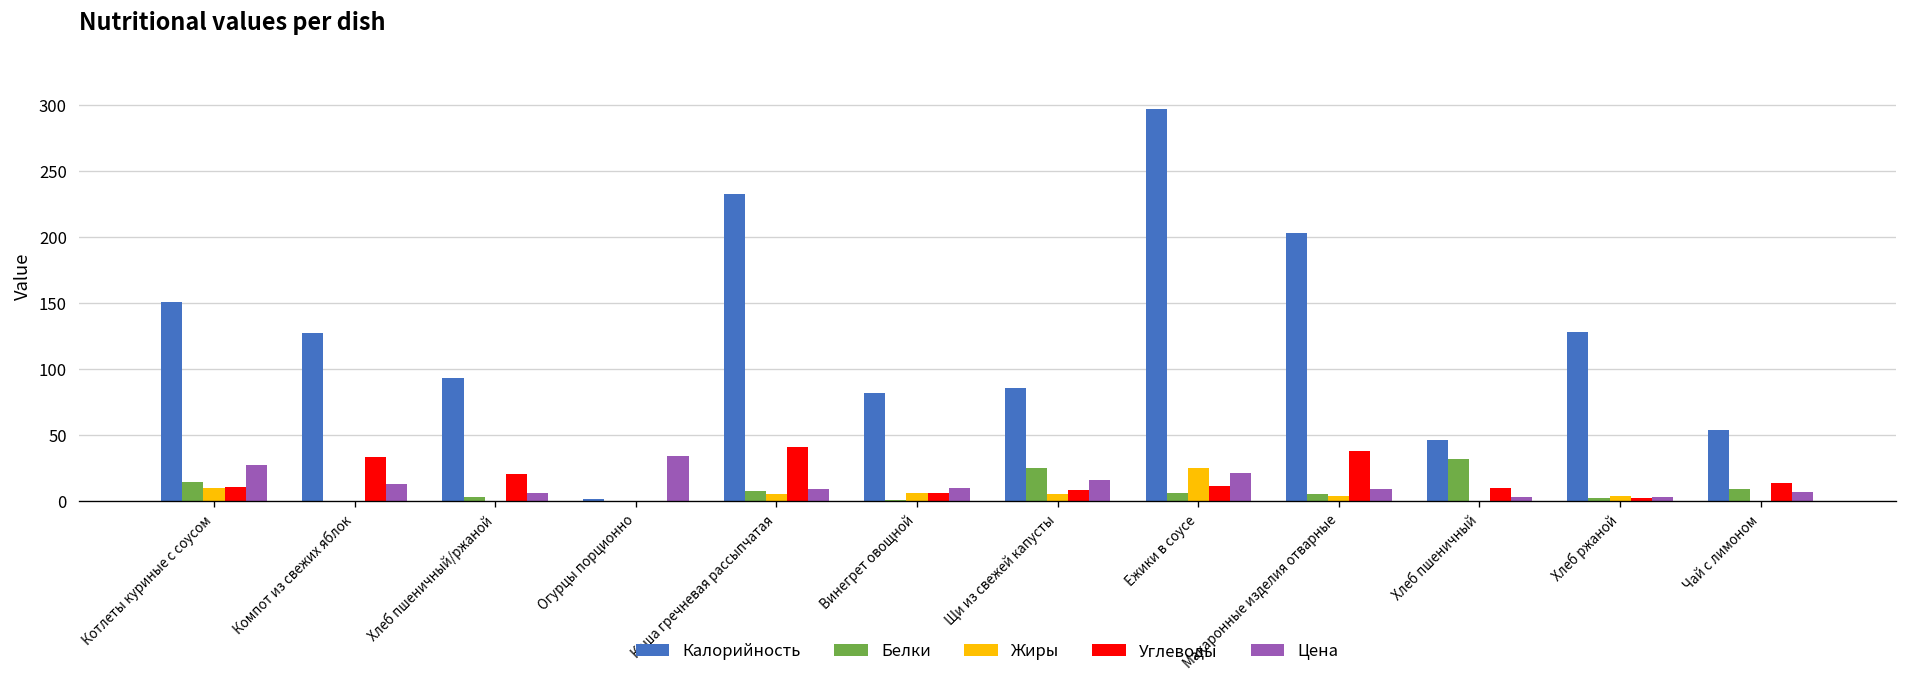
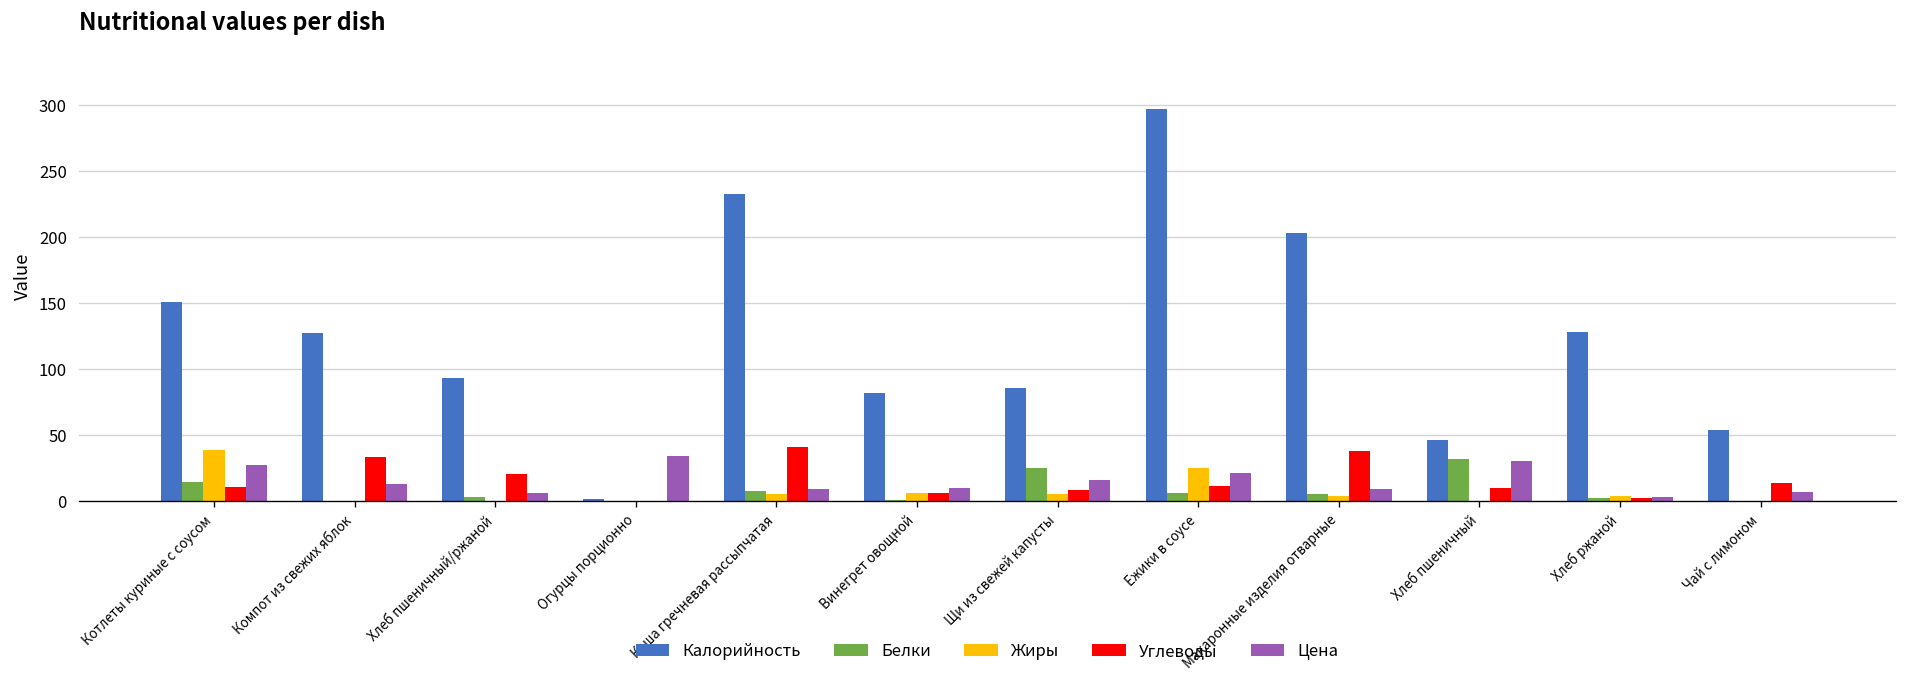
  {
    "Калорийность": {
      "Котлеты куриные с соусом": 151,
      "Компот из свежих яблок": 128,
      "Хлеб пшеничный/ржаной": 93,
      "Каша гречневая рассыпчатая": 233,
      "Винегрет овощной": 82,
      "Щи из свежей капусты": 86,
      "Ежики в соусе": 297,
      "Макаронные изделия отварные": 203,
      "Хлеб пшеничный": 47,
      "Хлеб ржаной": 128,
      "Чай с лимоном": 54
    },
    "Белки": {
      "Котлеты куриные с соусом": 14,
      "Хлеб пшеничный/ржаной": 3,
      "Каша гречневая рассыпчатая": 8,
      "Щи из свежей капусты": 25,
      "Ежики в соусе": 7,
      "Макаронные изделия отварные": 5,
      "Хлеб пшеничный": 32,
      "Хлеб ржаной": 3,
-     "Чай с лимоном": 9
+     "Чай с лимоном": 0
    },
    "Жиры": {
-     "Котлеты куриные с соусом": 10,
+     "Котлеты куриные с соусом": 39,
      "Компот из свежих яблок": 0,
      "Огурцы порционно": 0,
      "Каша гречневая рассыпчатая": 5,
      "Винегрет овощной": 6,
      "Щи из свежей капусты": 6,
      "Ежики в соусе": 25,
      "Макаронные изделия отварные": 4,
      "Хлеб ржаной": 4
    },
    "Углеводы": {
      "Котлеты куриные с соусом": 11,
      "Компот из свежих яблок": 34,
      "Хлеб пшеничный/ржаной": 21,
      "Каша гречневая рассыпчатая": 41,
      "Винегрет овощной": 6,
      "Щи из свежей капусты": 9,
      "Ежики в соусе": 12,
      "Макаронные изделия отварные": 38,
      "Хлеб пшеничный": 10,
      "Хлеб ржаной": 3,
      "Чай с лимоном": 14
    },
    "Цена": {
      "Котлеты куриные с соусом": 28,
      "Компот из свежих яблок": 13,
      "Хлеб пшеничный/ржаной": 6,
      "Огурцы порционно": 35,
      "Каша гречневая рассыпчатая": 9,
      "Винегрет овощной": 10,
      "Щи из свежей капусты": 16,
      "Ежики в соусе": 22,
      "Макаронные изделия отварные": 9,
-     "Хлеб пшеничный": 3,
+     "Хлеб пшеничный": 31,
      "Хлеб ржаной": 3,
      "Чай с лимоном": 7
    }
  }
